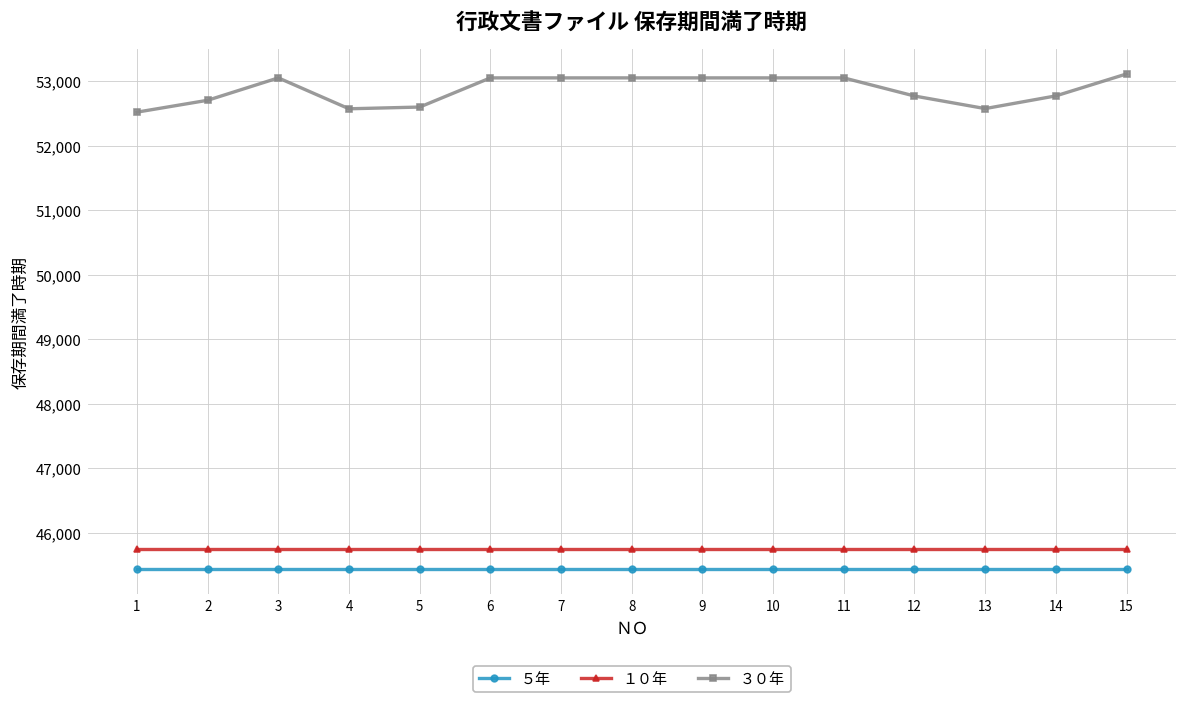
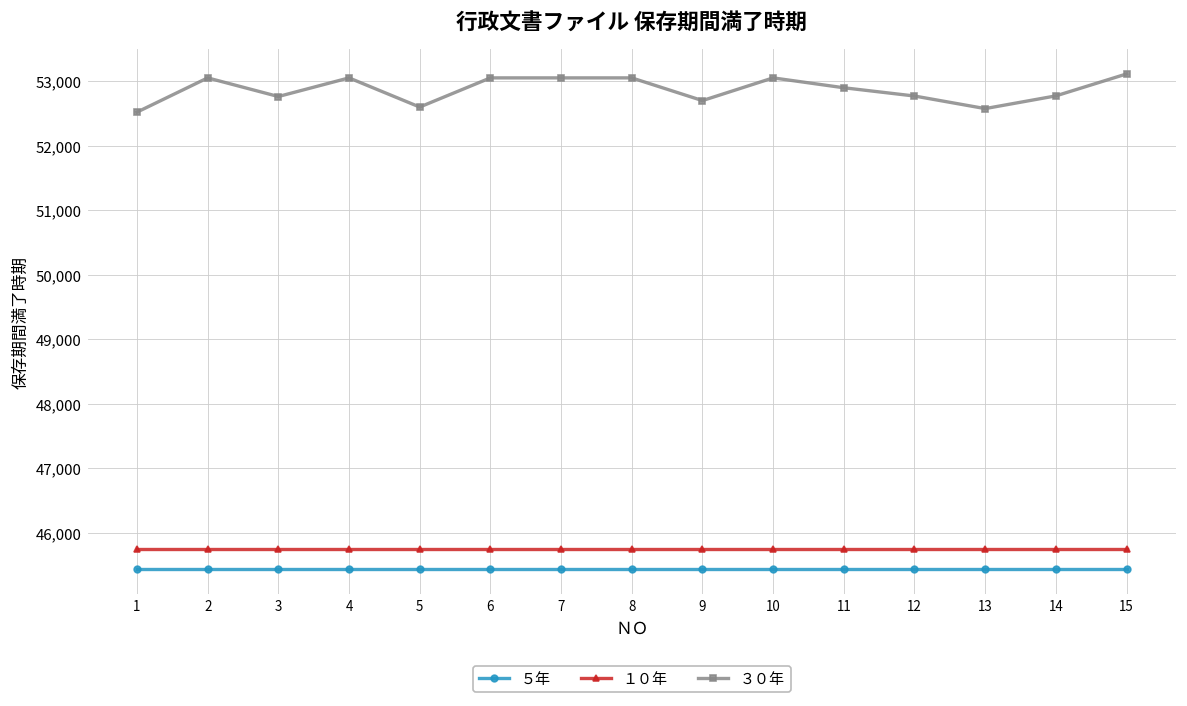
  {
    "５年": {
      "1": "45,400",
      "2": "45,400",
      "3": "45,400",
      "4": "45,400",
      "5": "45,400",
      "6": "45,400",
      "7": "45,400",
      "8": "45,400",
      "9": "45,400",
      "10": "45,400",
      "11": "45,400",
      "12": "45,400",
      "13": "45,400",
      "14": "45,400",
      "15": "45,400"
    },
    "１０年": {
      "1": "45,700",
      "2": "45,700",
      "3": "45,700",
      "4": "45,700",
      "5": "45,700",
      "6": "45,700",
      "7": "45,700",
      "8": "45,700",
      "9": "45,700",
      "10": "45,700",
      "11": "45,700",
      "12": "45,700",
      "13": "45,700",
      "14": "45,700",
      "15": "45,700"
    },
    "３０年": {
      "1": "52,500",
-     "2": "52,700",
-     "3": "53,100",
-     "4": "52,600",
+     "2": "53,100",
+     "3": "52,800",
+     "4": "53,100",
      "5": "52,600",
      "6": "53,100",
      "7": "53,100",
      "8": "53,100",
-     "9": "53,100",
+     "9": "52,700",
      "10": "53,100",
-     "11": "53,100",
+     "11": "52,900",
      "12": "52,800",
      "13": "52,600",
      "14": "52,800",
      "15": "53,100"
    }
  }
